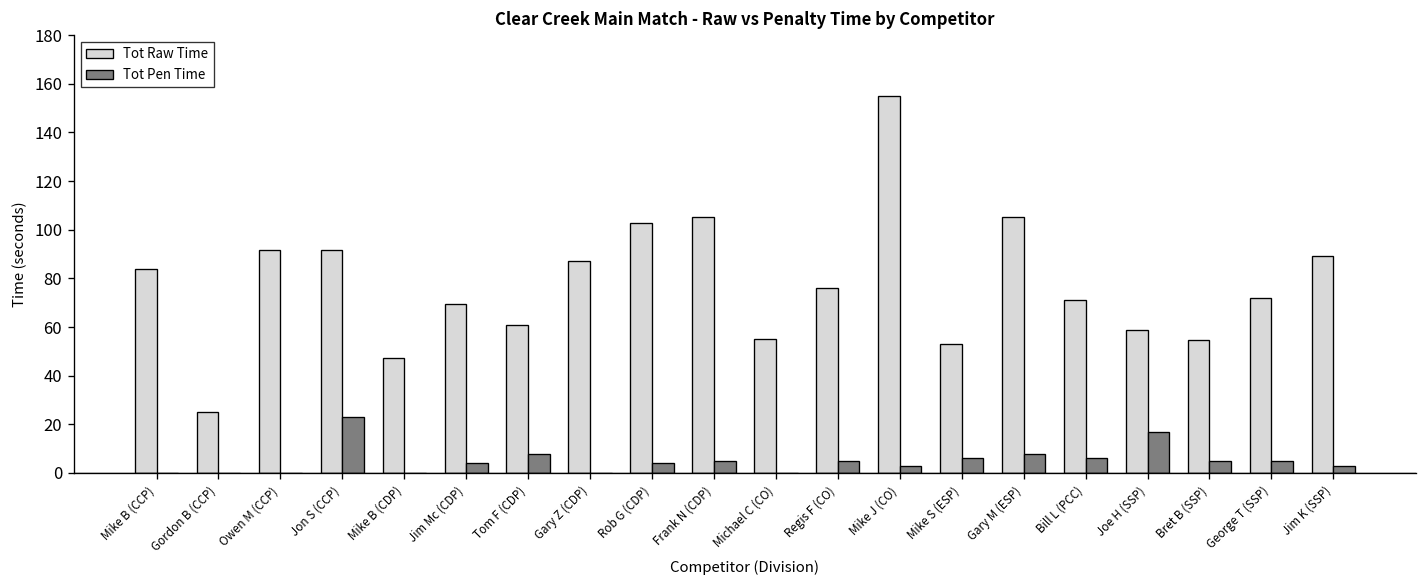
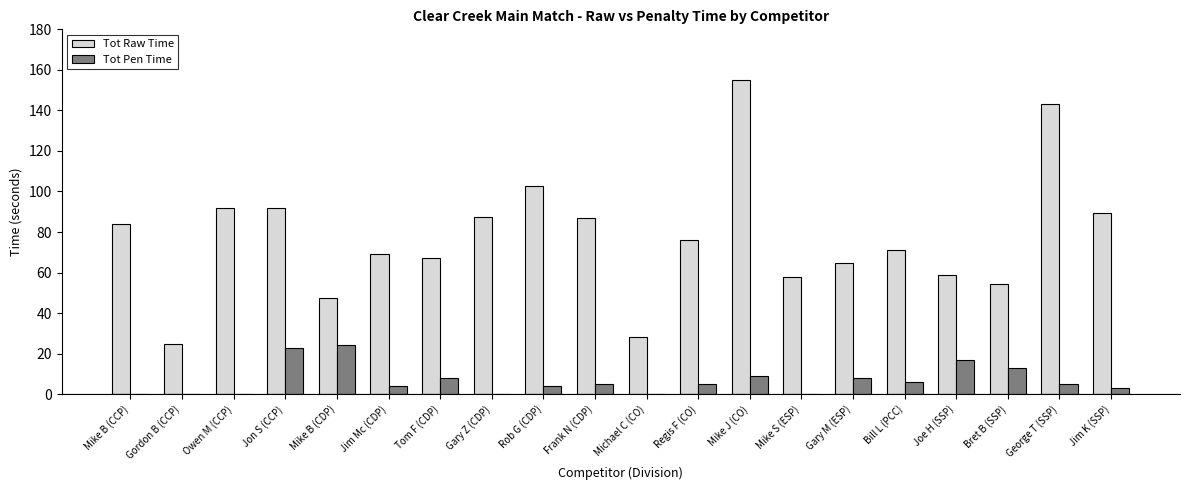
  {
    "Tot Raw Time": {
      "Mike B (CCP)": 84,
      "Gordon B (CCP)": 25,
      "Owen M (CCP)": 92,
      "Jon S (CCP)": 92,
      "Mike B (CDP)": 47,
      "Jim Mc (CDP)": 69,
-     "Tom F (CDP)": 61,
+     "Tom F (CDP)": 67,
      "Gary Z (CDP)": 87,
      "Rob G (CDP)": 103,
-     "Frank N (CDP)": 105,
-     "Michael C (CO)": 55,
+     "Frank N (CDP)": 87,
+     "Michael C (CO)": 28,
      "Regis F (CO)": 76,
      "Mike J (CO)": 155,
-     "Mike S (ESP)": 53,
-     "Gary M (ESP)": 105,
+     "Mike S (ESP)": 58,
+     "Gary M (ESP)": 65,
      "Bill L (PCC)": 71,
      "Joe H (SSP)": 59,
      "Bret B (SSP)": 55,
-     "George T (SSP)": 72,
+     "George T (SSP)": 143,
      "Jim K (SSP)": 89
    },
    "Tot Pen Time": {
      "Mike B (CCP)": 0,
      "Gordon B (CCP)": 0,
      "Owen M (CCP)": 0,
      "Jon S (CCP)": 23,
-     "Mike B (CDP)": 0,
+     "Mike B (CDP)": 24,
      "Jim Mc (CDP)": 4,
      "Tom F (CDP)": 8,
      "Gary Z (CDP)": 0,
      "Rob G (CDP)": 4,
      "Frank N (CDP)": 5,
      "Michael C (CO)": 0,
      "Regis F (CO)": 5,
-     "Mike J (CO)": 3,
-     "Mike S (ESP)": 6,
+     "Mike J (CO)": 9,
+     "Mike S (ESP)": 0,
      "Gary M (ESP)": 8,
      "Bill L (PCC)": 6,
      "Joe H (SSP)": 17,
-     "Bret B (SSP)": 5,
+     "Bret B (SSP)": 13,
      "George T (SSP)": 5,
      "Jim K (SSP)": 3
    }
  }
